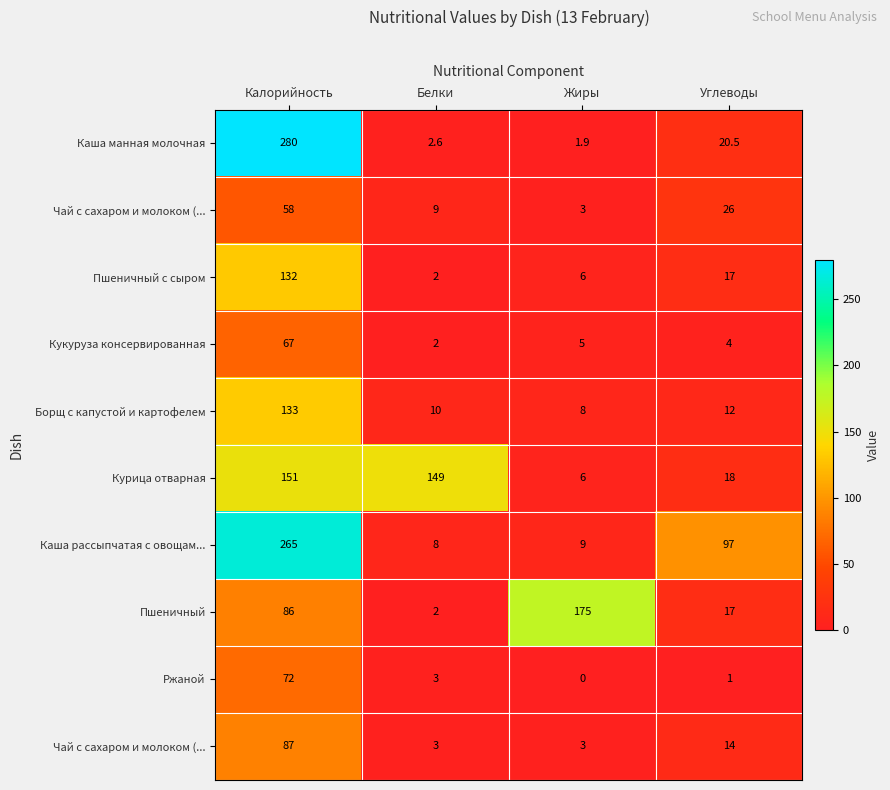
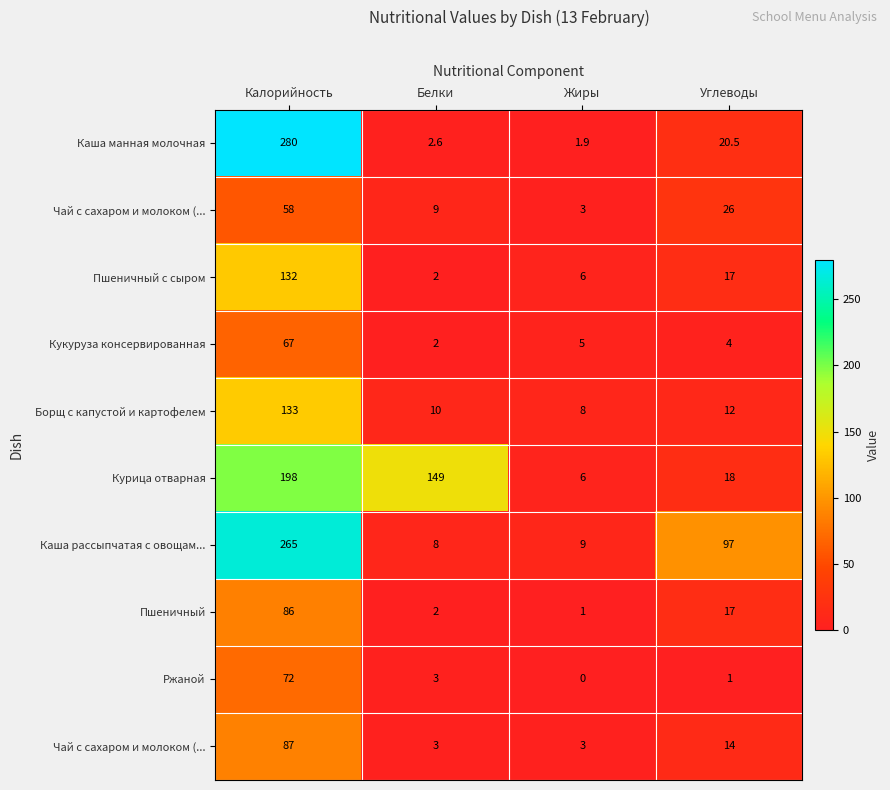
  {
    "Каша манная молочная": {
      "Калорийность": 280,
      "Белки": 2.6,
      "Жиры": 1.9,
      "Углеводы": 20.5
    },
    "Пшеничный с сыром": {
      "Калорийность": 132,
      "Белки": 2,
      "Жиры": 6,
      "Углеводы": 17
    },
    "Кукуруза консервированная": {
      "Калорийность": 67,
      "Белки": 2,
      "Жиры": 5,
      "Углеводы": 4
    },
    "Борщ с капустой и картофелем": {
      "Калорийность": 133,
      "Белки": 10,
      "Жиры": 8,
      "Углеводы": 12
    },
    "Курица отварная": {
-     "Калорийность": 151,
+     "Калорийность": 198,
      "Белки": 149,
      "Жиры": 6,
      "Углеводы": 18
    },
    "Каша рассыпчатая с овощам...": {
      "Калорийность": 265,
      "Белки": 8,
      "Жиры": 9,
      "Углеводы": 97
    },
    "Пшеничный": {
      "Калорийность": 86,
      "Белки": 2,
-     "Жиры": 175,
+     "Жиры": 1,
      "Углеводы": 17
    },
    "Ржаной": {
      "Калорийность": 72,
      "Белки": 3,
      "Жиры": 0,
      "Углеводы": 1
    }
  }
